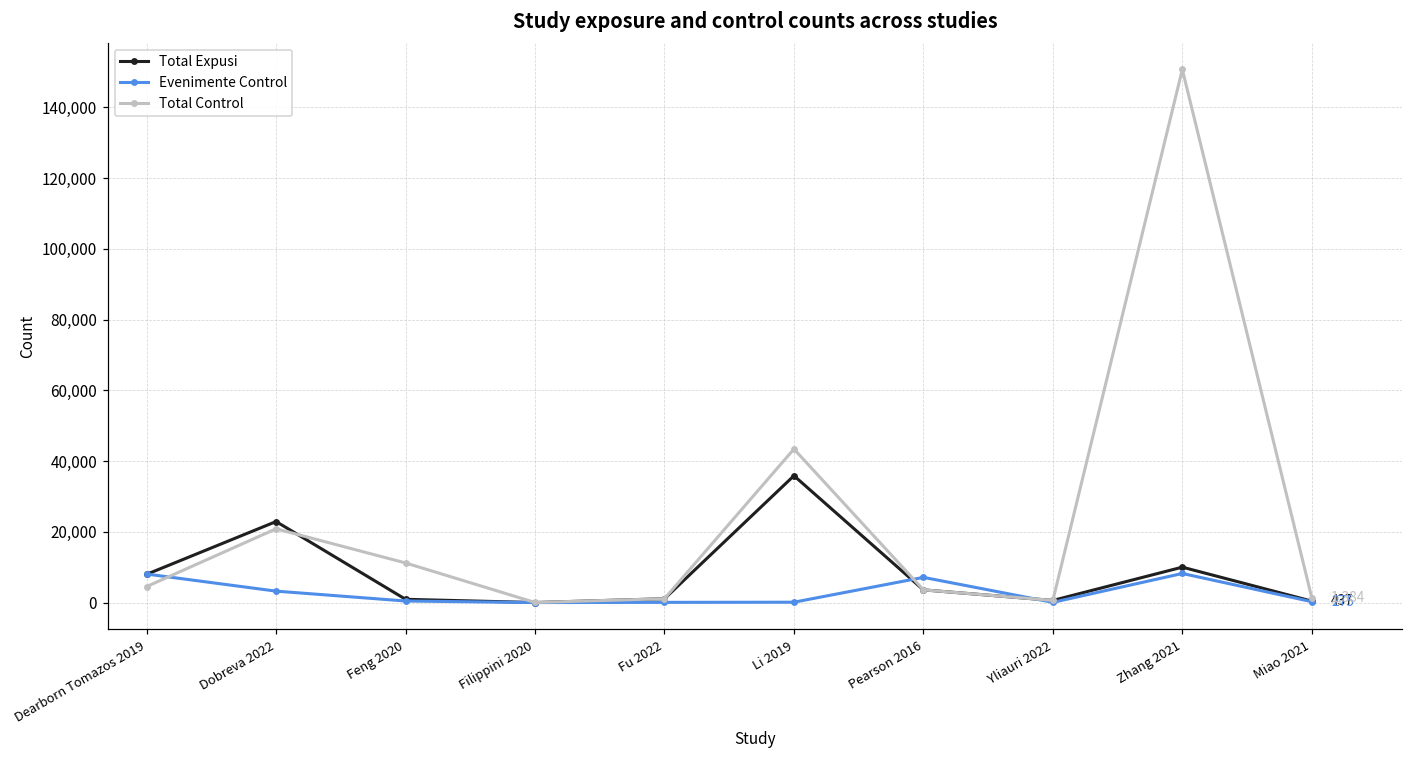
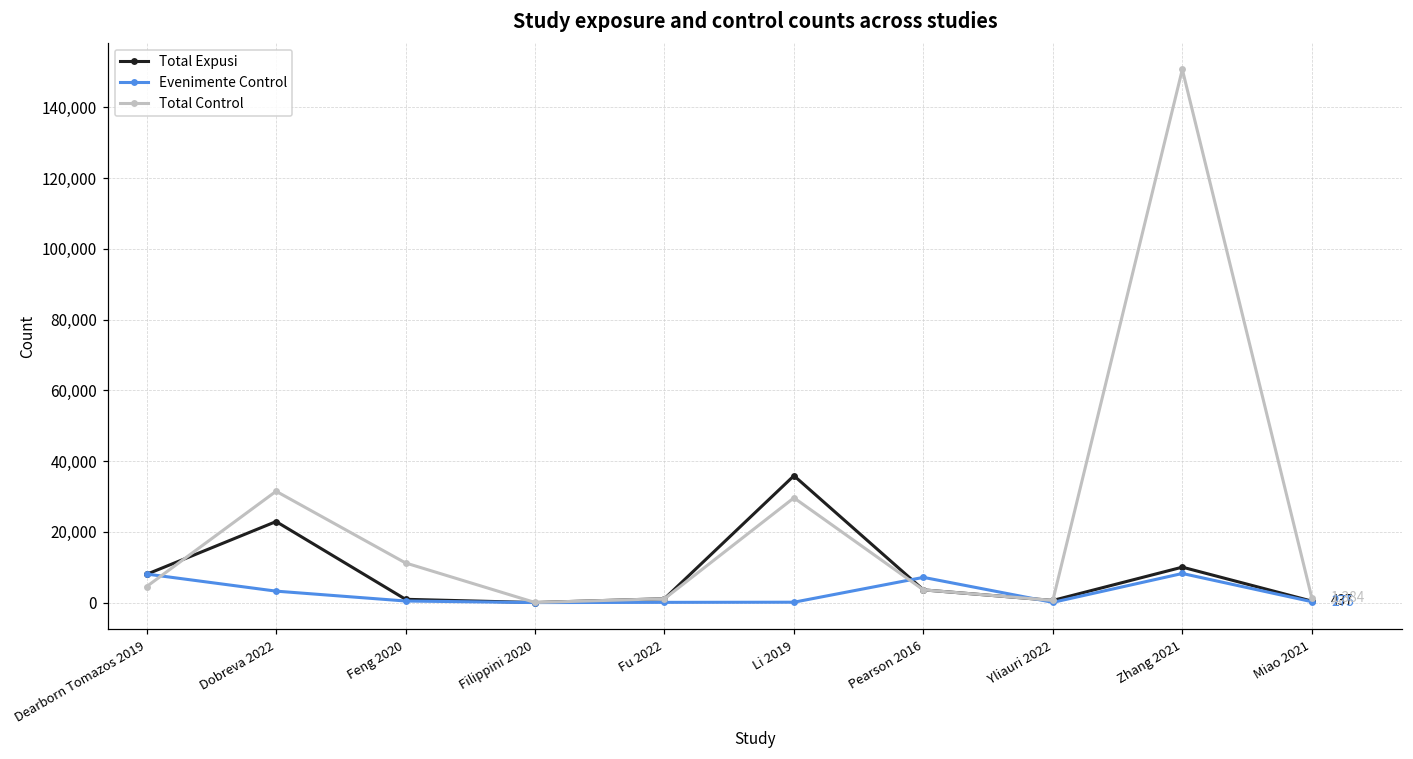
  {
    "Total Expusi": {
      "Dobreva 2022": "23,000",
      "Li 2019": "36,000",
      "Zhang 2021": "10,000"
    },
    "Evenimente Control": {
      "Dobreva 2022": "3,000",
      "Fu 2022": "0",
      "Li 2019": "0",
      "Pearson 2016": "7,000",
      "Zhang 2021": "8,000"
    },
    "Total Control": {
      "Dearborn Tomazos 2019": "5,000",
-     "Dobreva 2022": "21,000",
+     "Dobreva 2022": "31,000",
      "Feng 2020": "11,000",
-     "Li 2019": "43,000",
+     "Li 2019": "30,000",
      "Zhang 2021": "151,000"
    }
  }
